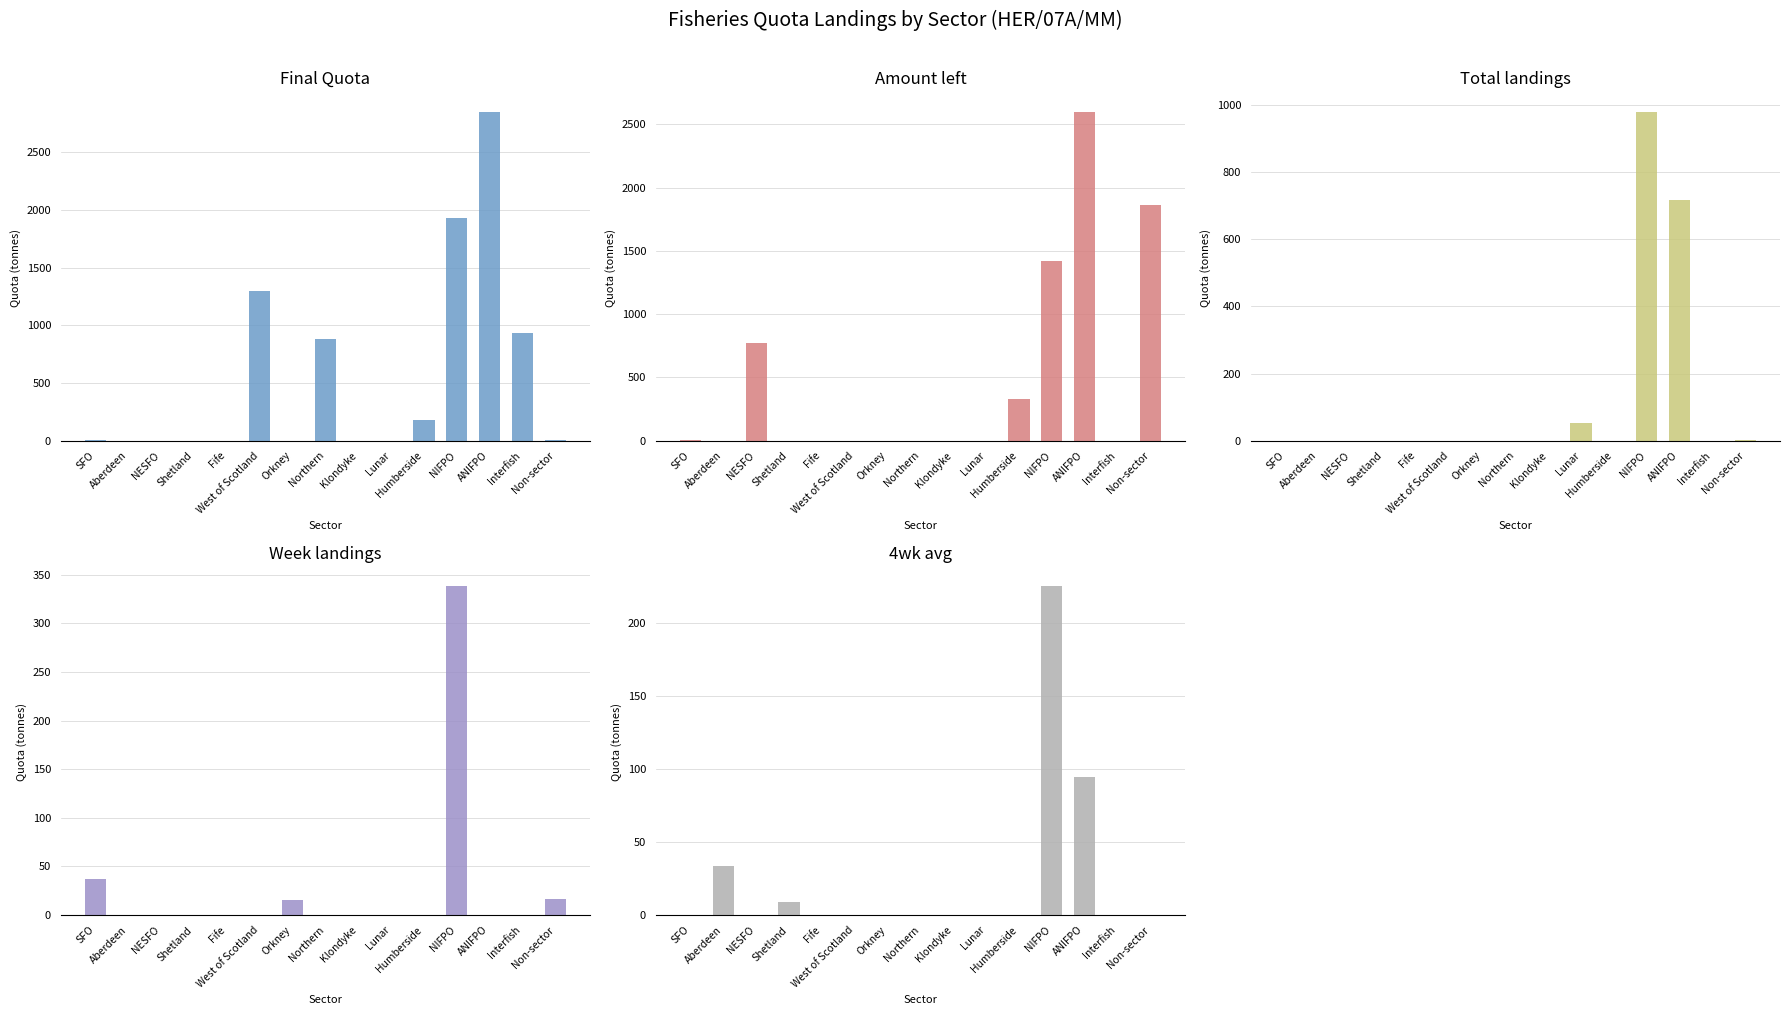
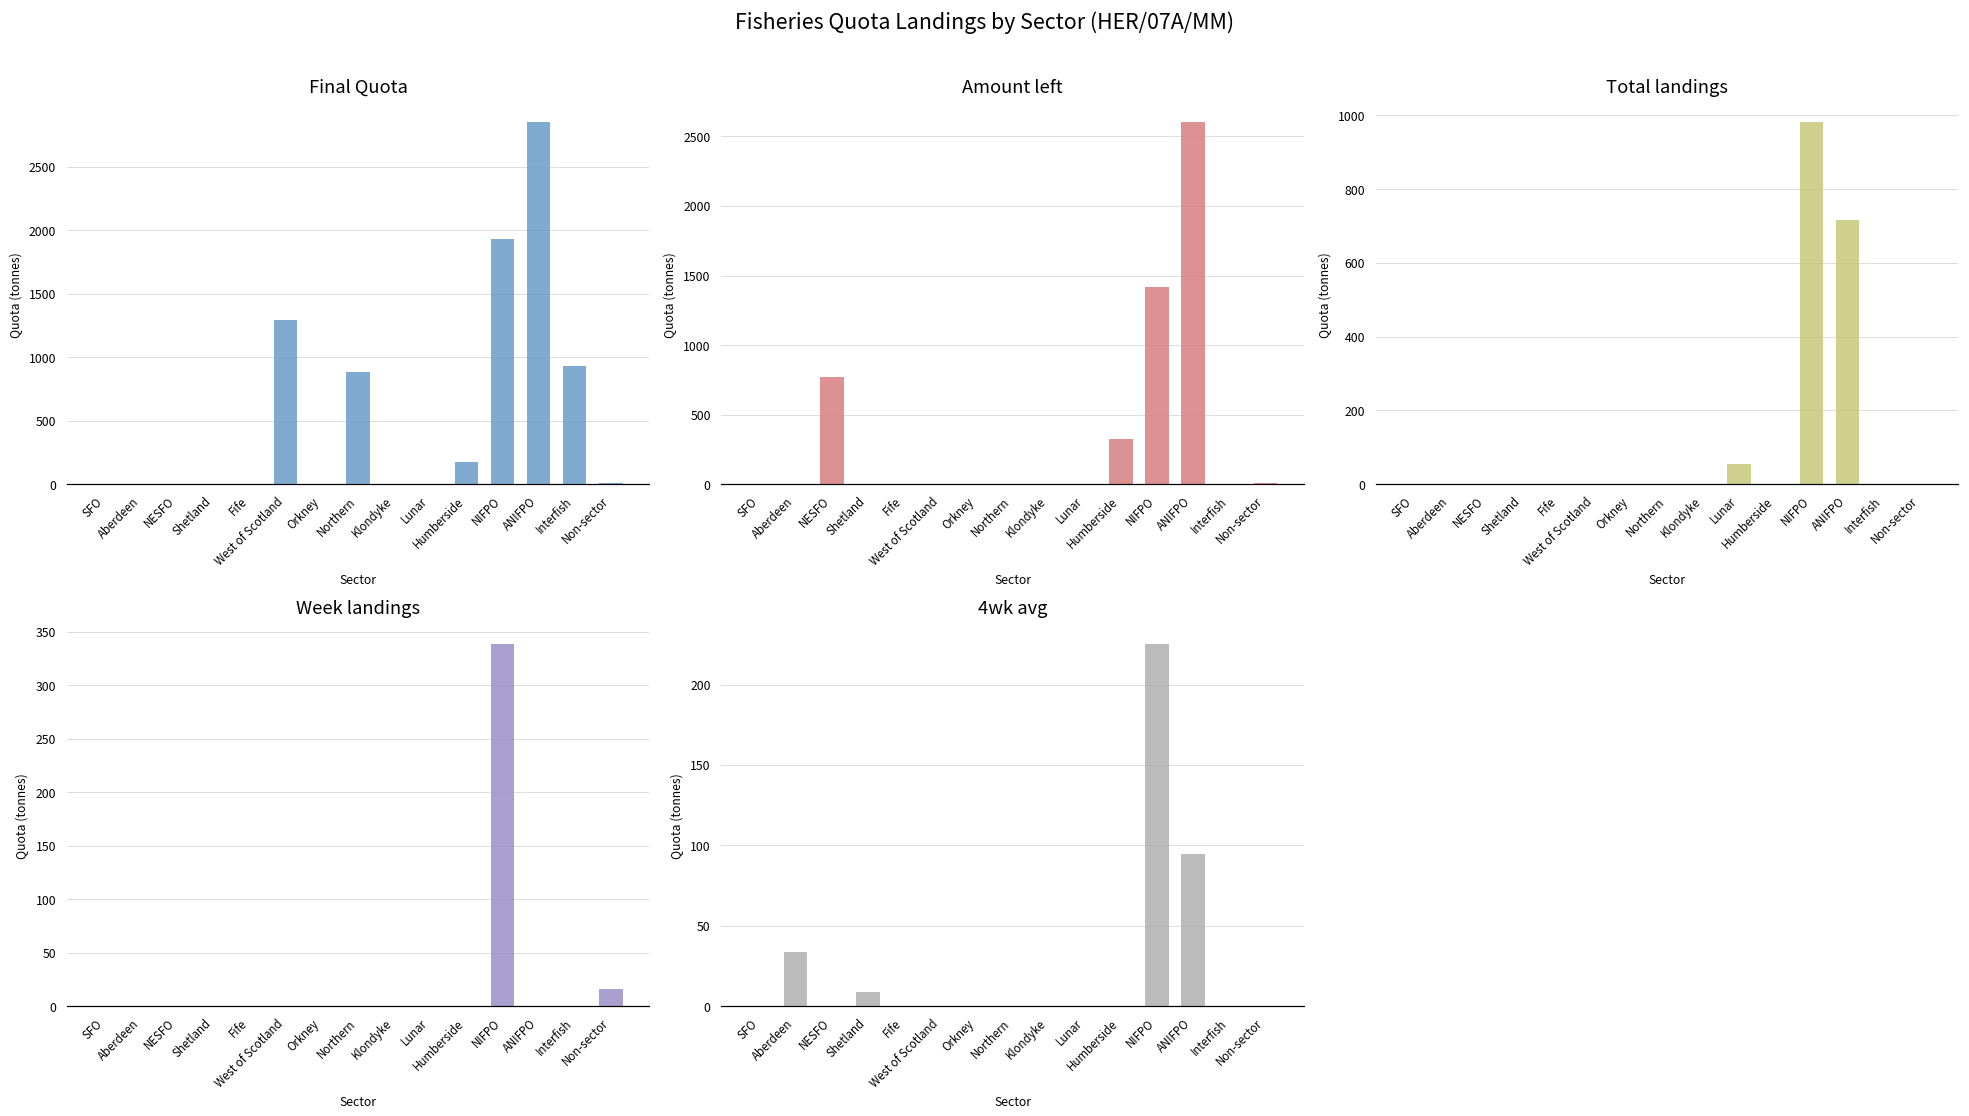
  {
    "Final Quota": {
      "NESFO": 0,
      "Shetland": 0,
      "Fife": 0,
      "West of Scotland": 1290,
      "Orkney": 0,
      "Northern": 880,
      "Klondyke": 0,
      "Lunar": 0,
      "Humberside": 180,
      "NIFPO": 1930,
      "ANIFPO": 2850,
      "Interfish": 930
    },
    "Amount left": {
      "Aberdeen": 0,
      "NESFO": 770,
      "Shetland": 0,
      "Fife": 0,
      "Orkney": 0,
      "Northern": 0,
      "Klondyke": 0,
      "Lunar": 0,
      "Humberside": 330,
      "NIFPO": 1420,
      "ANIFPO": 2600,
-     "Non-sector": 1860
+     "Non-sector": 10
    },
    "Total landings": {
      "SFO": 0,
      "Aberdeen": 0,
      "NESFO": 0,
      "Shetland": 0,
      "Fife": 0,
      "West of Scotland": 0,
      "Orkney": 0,
      "Northern": 0,
      "Klondyke": 0,
      "Lunar": 50,
      "Humberside": 0,
      "NIFPO": 980,
      "ANIFPO": 720,
      "Interfish": 0
    },
    "Week landings": {
-     "SFO": 40,
+     "SFO": 0,
      "Aberdeen": 0,
      "NESFO": 0,
      "Shetland": 0,
      "Fife": 0,
      "West of Scotland": 0,
-     "Orkney": 20,
+     "Orkney": 0,
      "Northern": 0,
      "Klondyke": 0,
      "Lunar": 0,
      "Humberside": 0,
      "NIFPO": 340,
      "ANIFPO": 0,
      "Interfish": 0,
      "Non-sector": 20
    },
    "4wk avg": {
      "SFO": 0,
      "Aberdeen": 34,
      "NESFO": 0,
      "Shetland": 9,
      "Fife": 0,
      "West of Scotland": 0,
      "Orkney": 0,
      "Northern": 0,
      "Klondyke": 0,
      "Lunar": 0,
      "Humberside": 0,
      "NIFPO": 225,
      "ANIFPO": 94,
      "Interfish": 0
    }
  }
